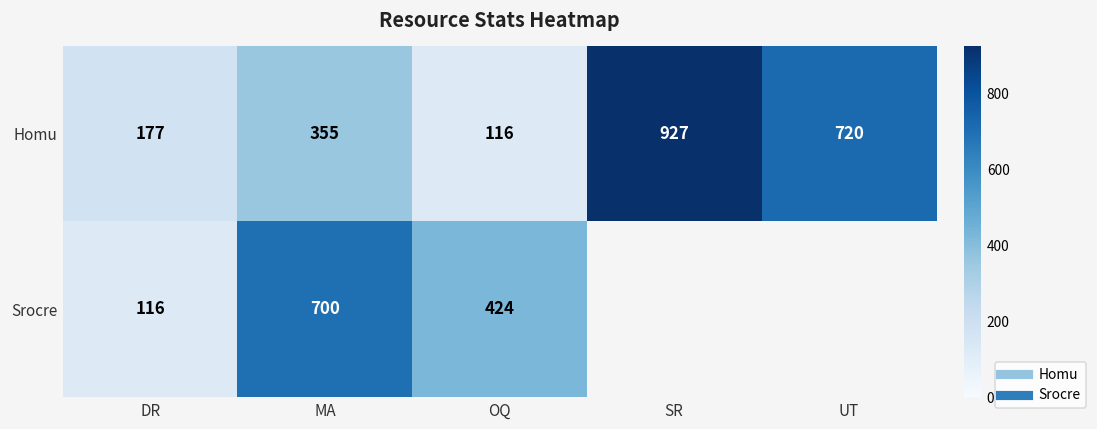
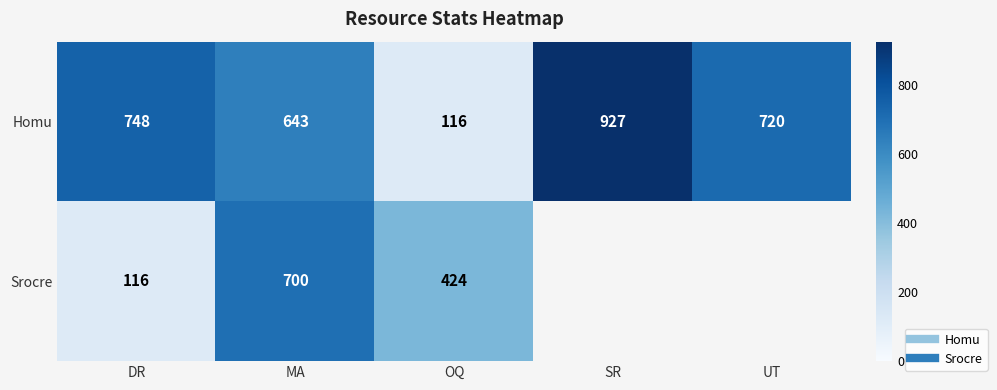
  {
    "Homu": {
-     "DR": 177,
-     "MA": 355,
+     "DR": 748,
+     "MA": 643,
      "OQ": 116,
      "SR": 927,
      "UT": 720
    },
    "Srocre": {
      "DR": 116,
      "MA": 700,
      "OQ": 424
    }
  }
